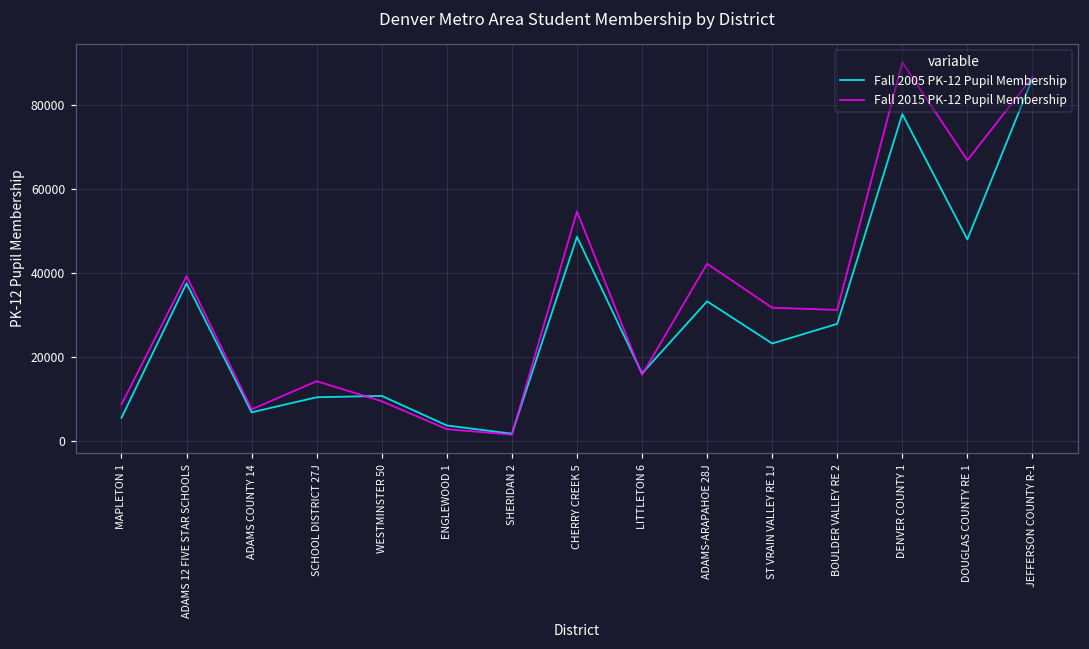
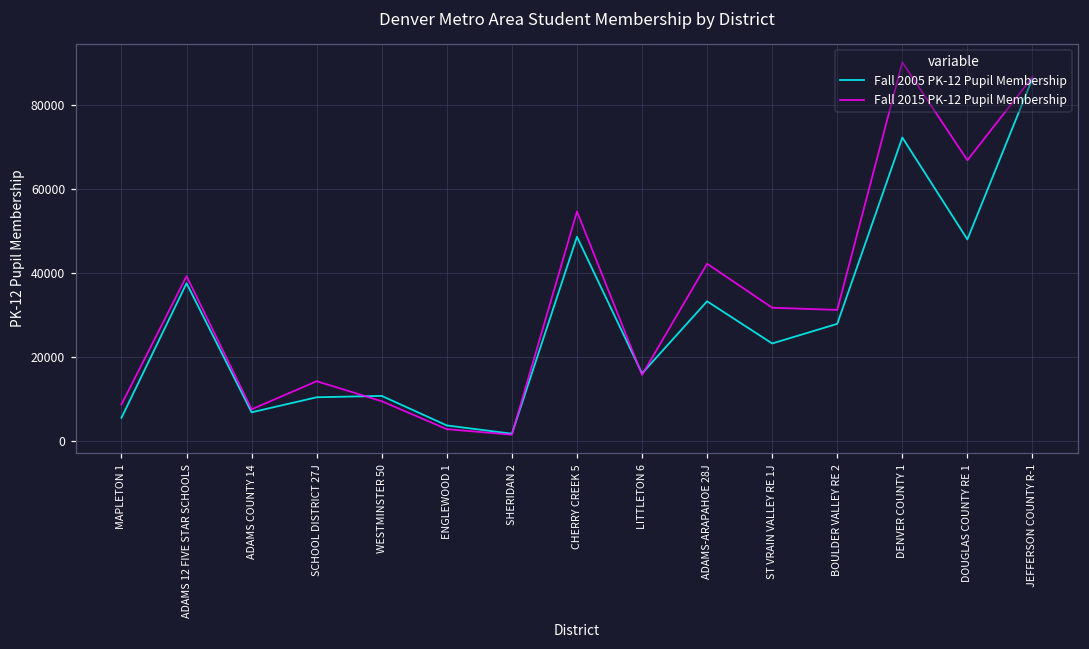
  {
    "Fall 2005 PK-12 Pupil Membership": {
      "MAPLETON 1": 6000,
      "ADAMS 12 FIVE STAR SCHOOLS": 38000,
      "ADAMS COUNTY 14": 7000,
      "SCHOOL DISTRICT 27J": 10000,
      "WESTMINSTER 50": 11000,
      "ENGLEWOOD 1": 4000,
      "CHERRY CREEK 5": 49000,
      "ADAMS-ARAPAHOE 28J": 33000,
      "ST VRAIN VALLEY RE 1J": 23000,
      "BOULDER VALLEY RE 2": 28000,
-     "DENVER COUNTY 1": 78000,
+     "DENVER COUNTY 1": 72000,
      "DOUGLAS COUNTY RE 1": 48000
    },
    "Fall 2015 PK-12 Pupil Membership": {
      "MAPLETON 1": 9000,
      "ADAMS 12 FIVE STAR SCHOOLS": 39000,
      "ADAMS COUNTY 14": 8000,
      "SCHOOL DISTRICT 27J": 14000,
      "WESTMINSTER 50": 10000,
      "ENGLEWOOD 1": 3000,
      "CHERRY CREEK 5": 55000,
      "ADAMS-ARAPAHOE 28J": 42000,
      "ST VRAIN VALLEY RE 1J": 32000,
      "BOULDER VALLEY RE 2": 31000,
      "DOUGLAS COUNTY RE 1": 67000
    }
  }
